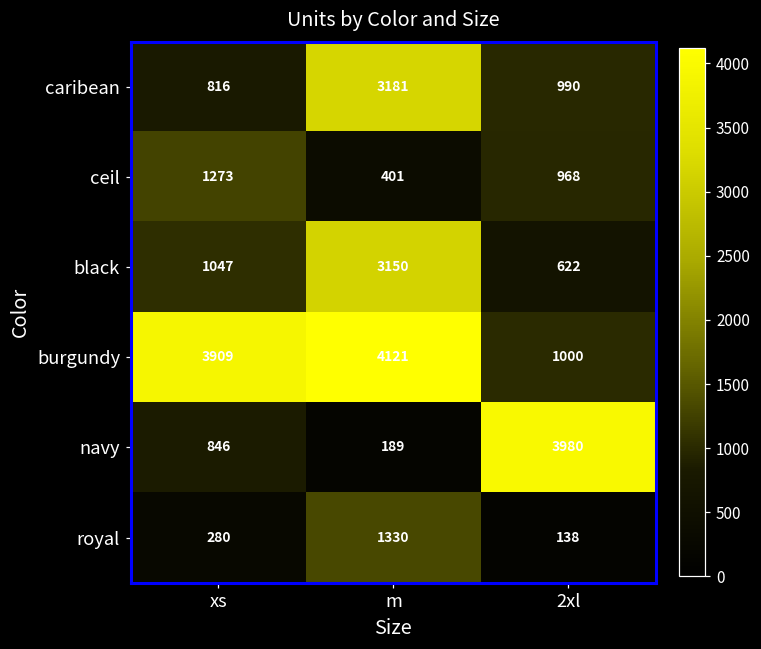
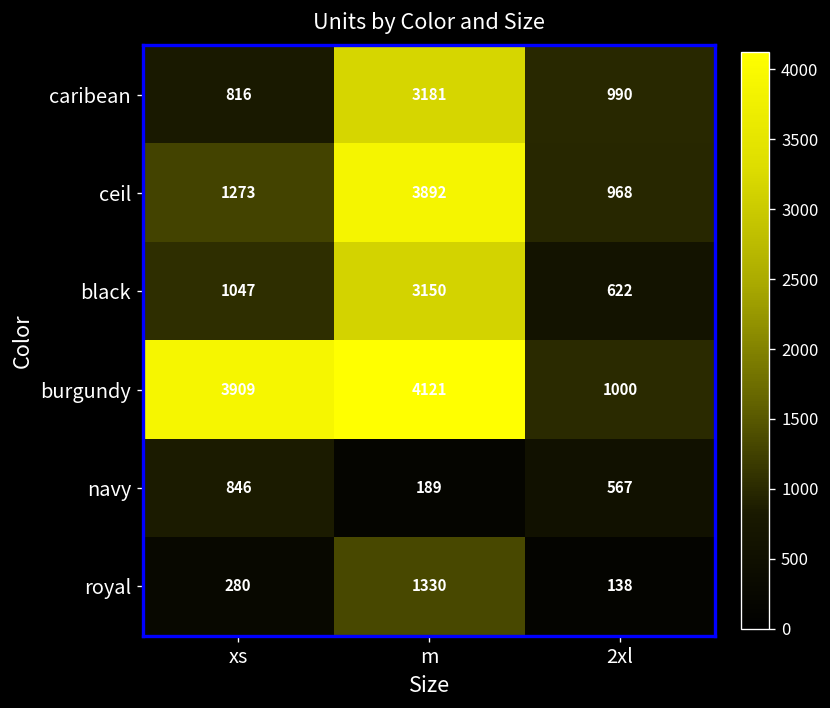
  {
    "caribean": {
      "xs": 816,
      "m": 3181,
      "2xl": 990
    },
    "ceil": {
      "xs": 1273,
-     "m": 401,
+     "m": 3892,
      "2xl": 968
    },
    "black": {
      "xs": 1047,
      "m": 3150,
      "2xl": 622
    },
    "burgundy": {
      "xs": 3909,
      "m": 4121,
      "2xl": 1000
    },
    "navy": {
      "xs": 846,
      "m": 189,
-     "2xl": 3980
+     "2xl": 567
    },
    "royal": {
      "xs": 280,
      "m": 1330,
      "2xl": 138
    }
  }
